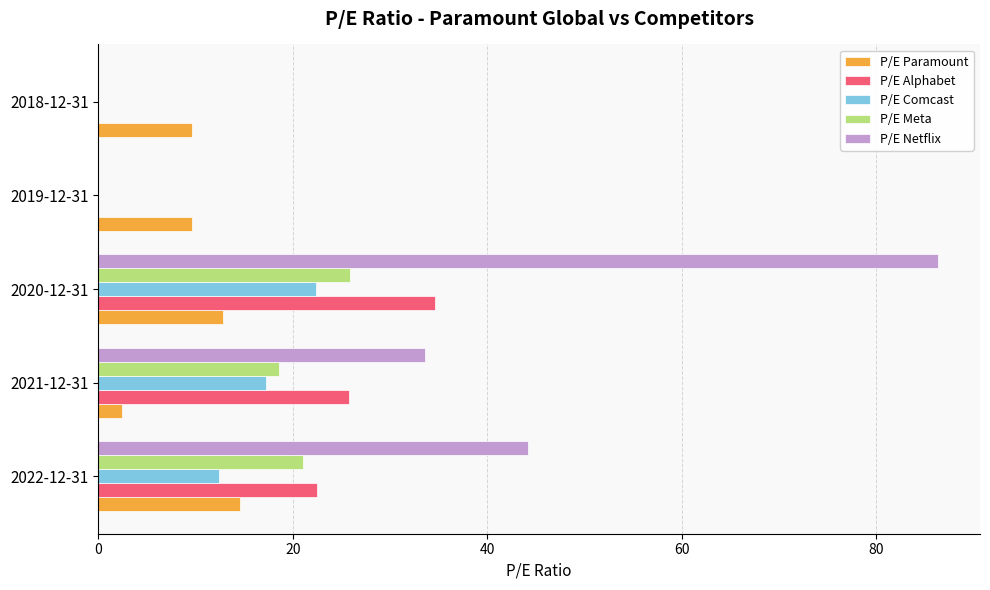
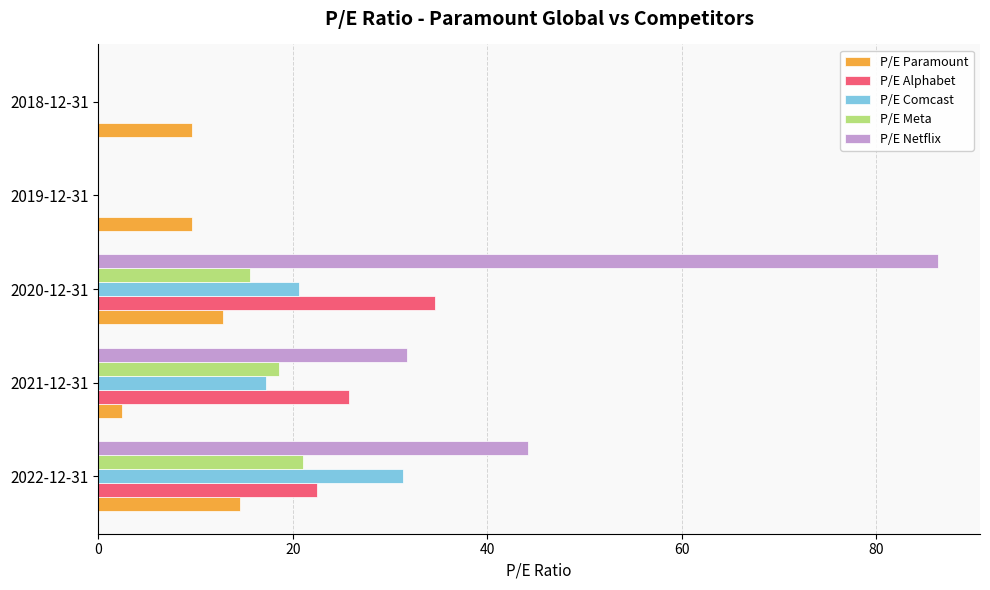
  {
    "P/E Paramount": {
      "2018-12-31": 10,
      "2019-12-31": 10,
      "2020-12-31": 13,
      "2021-12-31": 2,
      "2022-12-31": 15
    },
    "P/E Alphabet": {
      "2018-12-31": 0,
      "2019-12-31": 0,
      "2020-12-31": 35,
      "2021-12-31": 26,
      "2022-12-31": 22
    },
    "P/E Comcast": {
      "2018-12-31": 0,
      "2019-12-31": 0,
-     "2020-12-31": 22,
+     "2020-12-31": 21,
      "2021-12-31": 17,
-     "2022-12-31": 12
+     "2022-12-31": 31
    },
    "P/E Meta": {
      "2018-12-31": 0,
      "2019-12-31": 0,
-     "2020-12-31": 26,
+     "2020-12-31": 16,
      "2021-12-31": 19,
      "2022-12-31": 21
    },
    "P/E Netflix": {
      "2018-12-31": 0,
      "2019-12-31": 0,
      "2020-12-31": 86,
-     "2021-12-31": 34,
+     "2021-12-31": 32,
      "2022-12-31": 44
    }
  }
